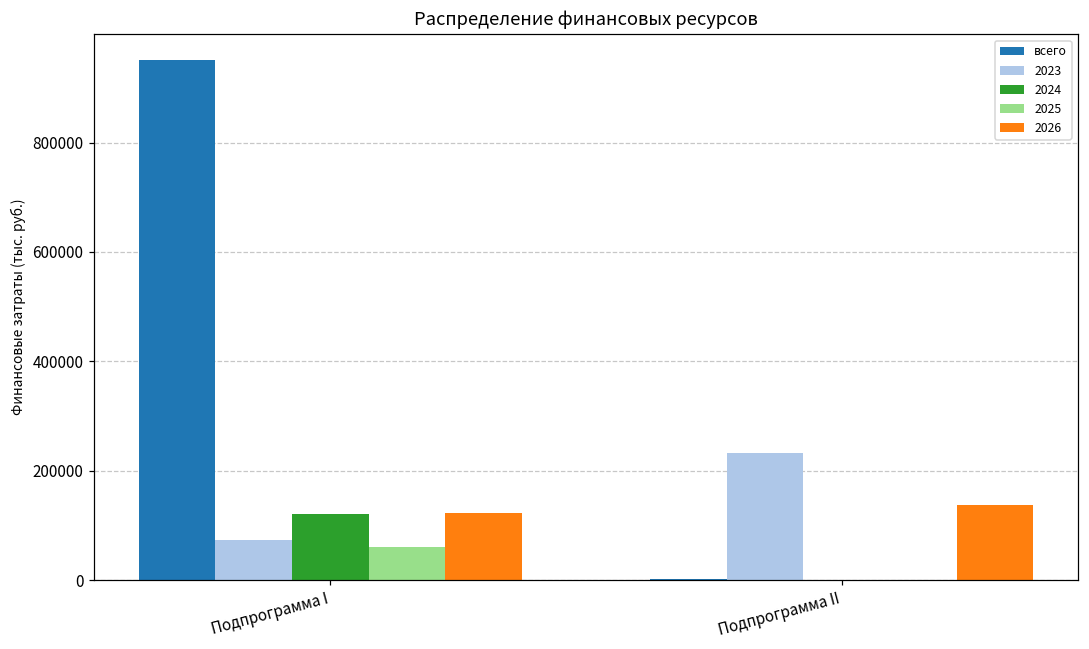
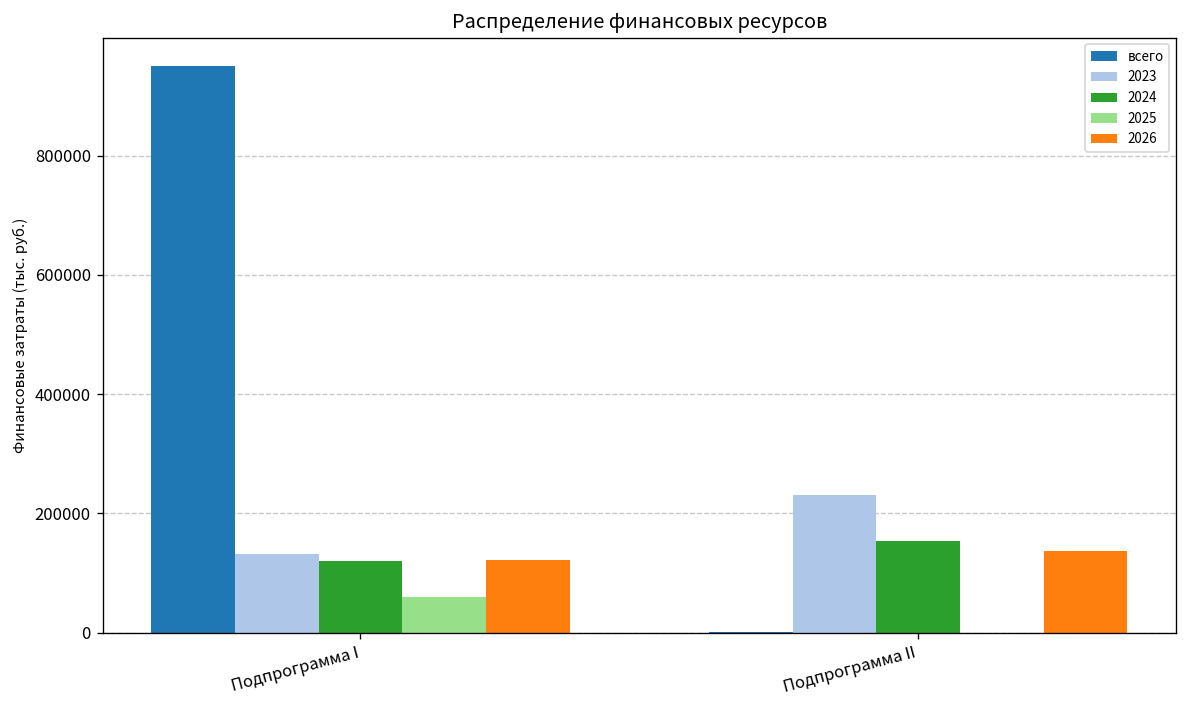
  {
    "всего": {
      "Подпрограмма I": 950000
    },
    "2023": {
-     "Подпрограмма I": 70000,
+     "Подпрограмма I": 130000,
      "Подпрограмма II": 230000
    },
    "2024": {
      "Подпрограмма I": 120000,
-     "Подпрограмма II": 0
+     "Подпрограмма II": 150000
    },
    "2025": {
      "Подпрограмма I": 60000
    },
    "2026": {
      "Подпрограмма I": 120000,
      "Подпрограмма II": 140000
    }
  }
